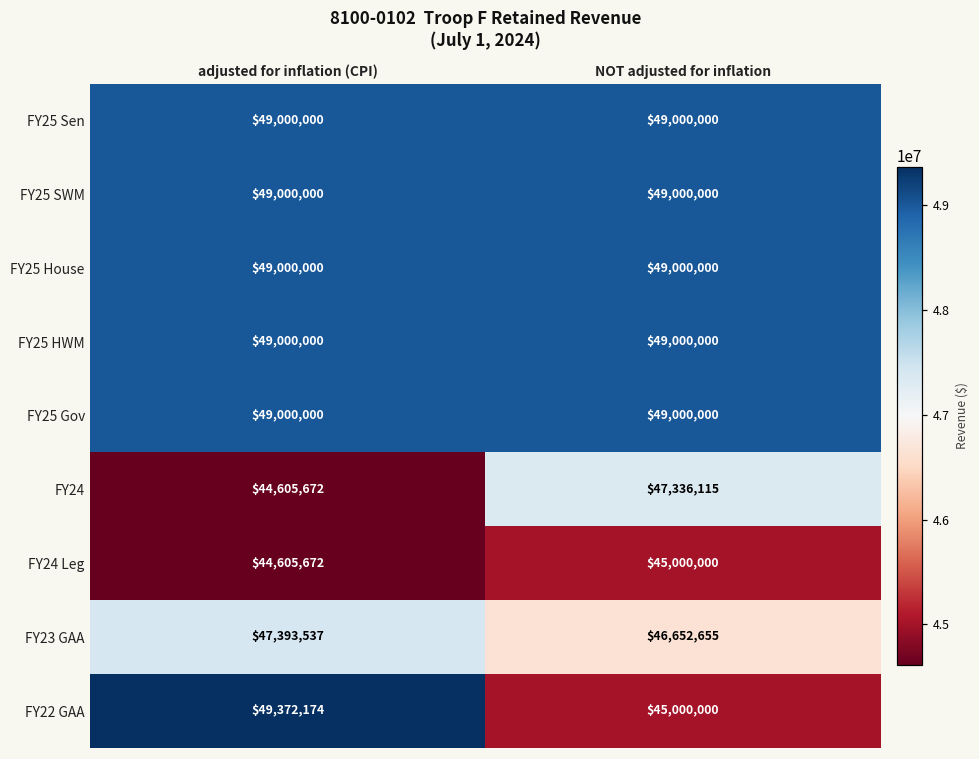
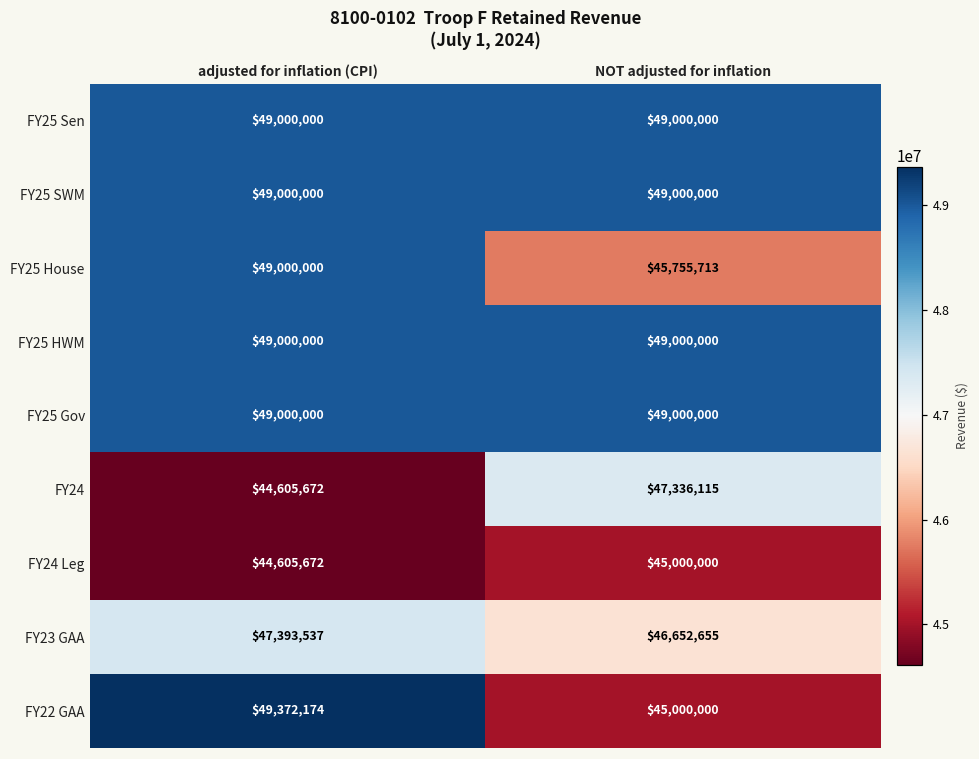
  {
    "FY25 Sen": {
      "adjusted for inflation (CPI)": "$49,000,000",
      "NOT adjusted for inflation": "$49,000,000"
    },
    "FY25 SWM": {
      "adjusted for inflation (CPI)": "$49,000,000",
      "NOT adjusted for inflation": "$49,000,000"
    },
    "FY25 House": {
      "adjusted for inflation (CPI)": "$49,000,000",
-     "NOT adjusted for inflation": "$49,000,000"
+     "NOT adjusted for inflation": "$45,755,713"
    },
    "FY25 HWM": {
      "adjusted for inflation (CPI)": "$49,000,000",
      "NOT adjusted for inflation": "$49,000,000"
    },
    "FY25 Gov": {
      "adjusted for inflation (CPI)": "$49,000,000",
      "NOT adjusted for inflation": "$49,000,000"
    },
    "FY24": {
      "adjusted for inflation (CPI)": "$44,605,672",
      "NOT adjusted for inflation": "$47,336,115"
    },
    "FY24 Leg": {
      "adjusted for inflation (CPI)": "$44,605,672",
      "NOT adjusted for inflation": "$45,000,000"
    },
    "FY23 GAA": {
      "adjusted for inflation (CPI)": "$47,393,537",
      "NOT adjusted for inflation": "$46,652,655"
    },
    "FY22 GAA": {
      "adjusted for inflation (CPI)": "$49,372,174",
      "NOT adjusted for inflation": "$45,000,000"
    }
  }
